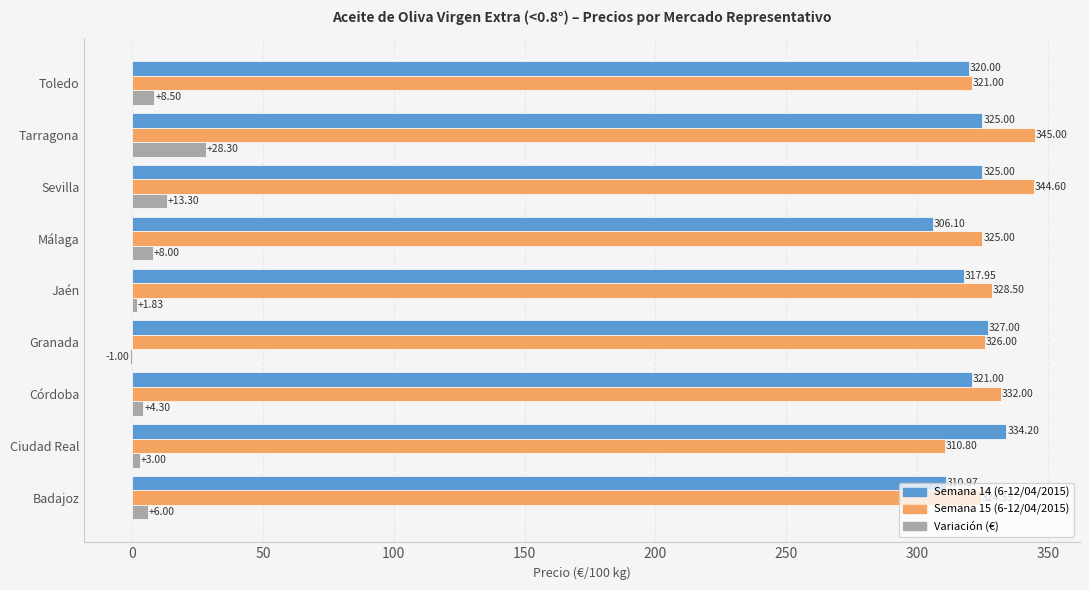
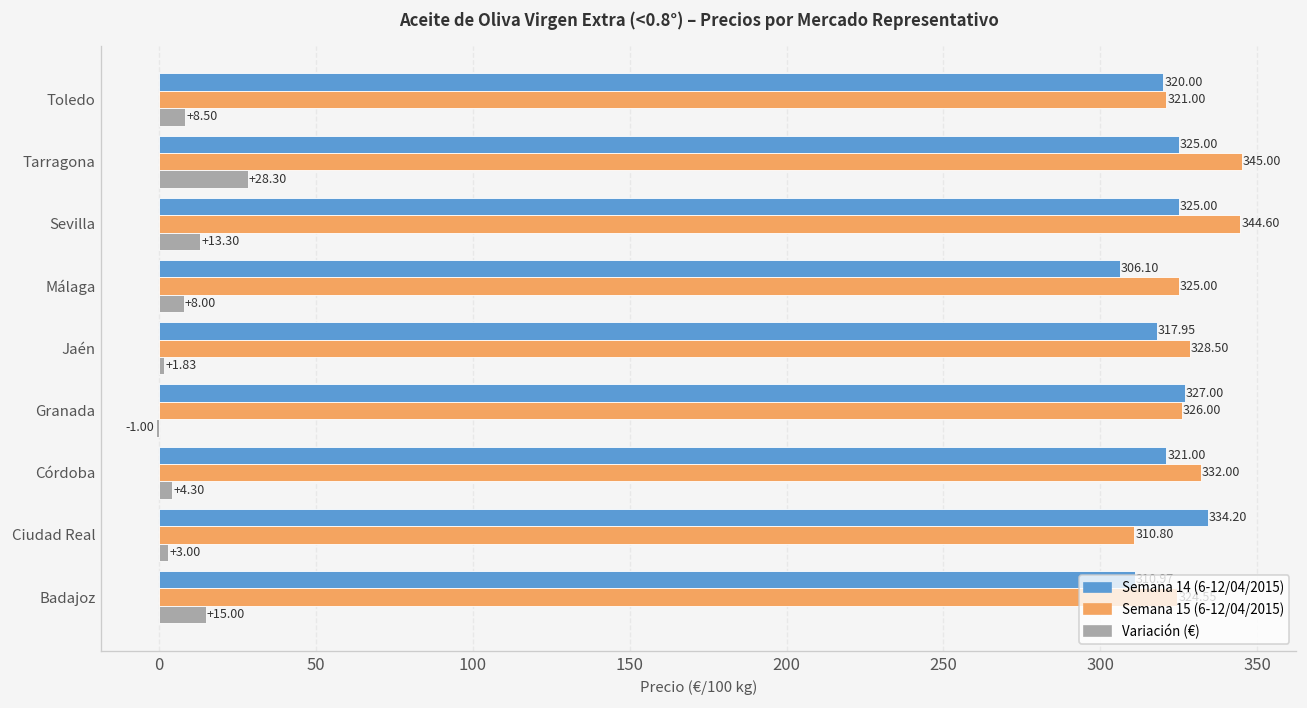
  {
    "Semana 14 (6-12/04/2015)": {
      "Toledo": "320.00",
      "Tarragona": "325.00",
      "Sevilla": "325.00",
      "Málaga": "306.10",
      "Jaén": "317.95",
      "Granada": "327.00",
      "Córdoba": "321.00",
      "Ciudad Real": "334.20"
    },
    "Semana 15 (6-12/04/2015)": {
      "Toledo": "321.00",
      "Tarragona": "345.00",
      "Sevilla": "344.60",
      "Málaga": "325.00",
      "Jaén": "328.50",
      "Granada": "326.00",
      "Córdoba": "332.00",
      "Ciudad Real": "310.80"
    },
    "Variación (€)": {
      "Toledo": "+8.50",
      "Tarragona": "+28.30",
      "Sevilla": "+13.30",
      "Málaga": "+8.00",
      "Jaén": "+1.83",
      "Granada": "-1.00",
      "Córdoba": "+4.30",
      "Ciudad Real": "+3.00",
-     "Badajoz": "+6.00"
+     "Badajoz": "+15.00"
    }
  }
